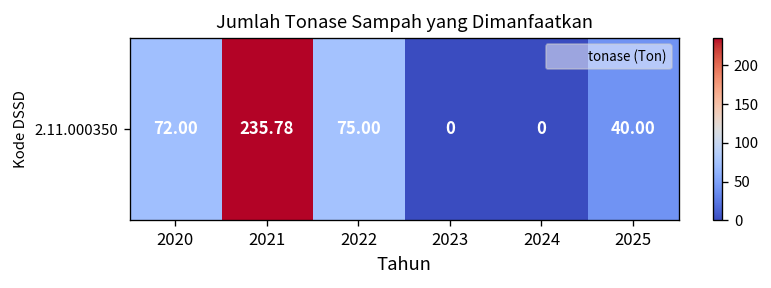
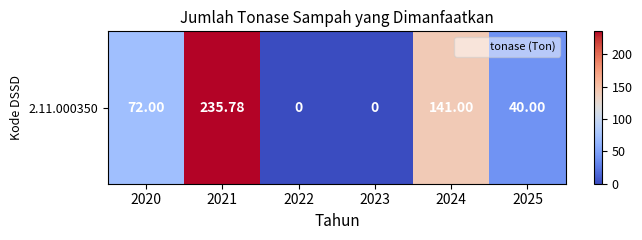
  {
    "2.11.000350": {
      "2020": 72.00,
      "2021": 235.78,
-     "2022": 75.00,
+     "2022": 0,
      "2023": 0,
-     "2024": 0,
+     "2024": 141.00,
      "2025": 40.00
    }
  }
